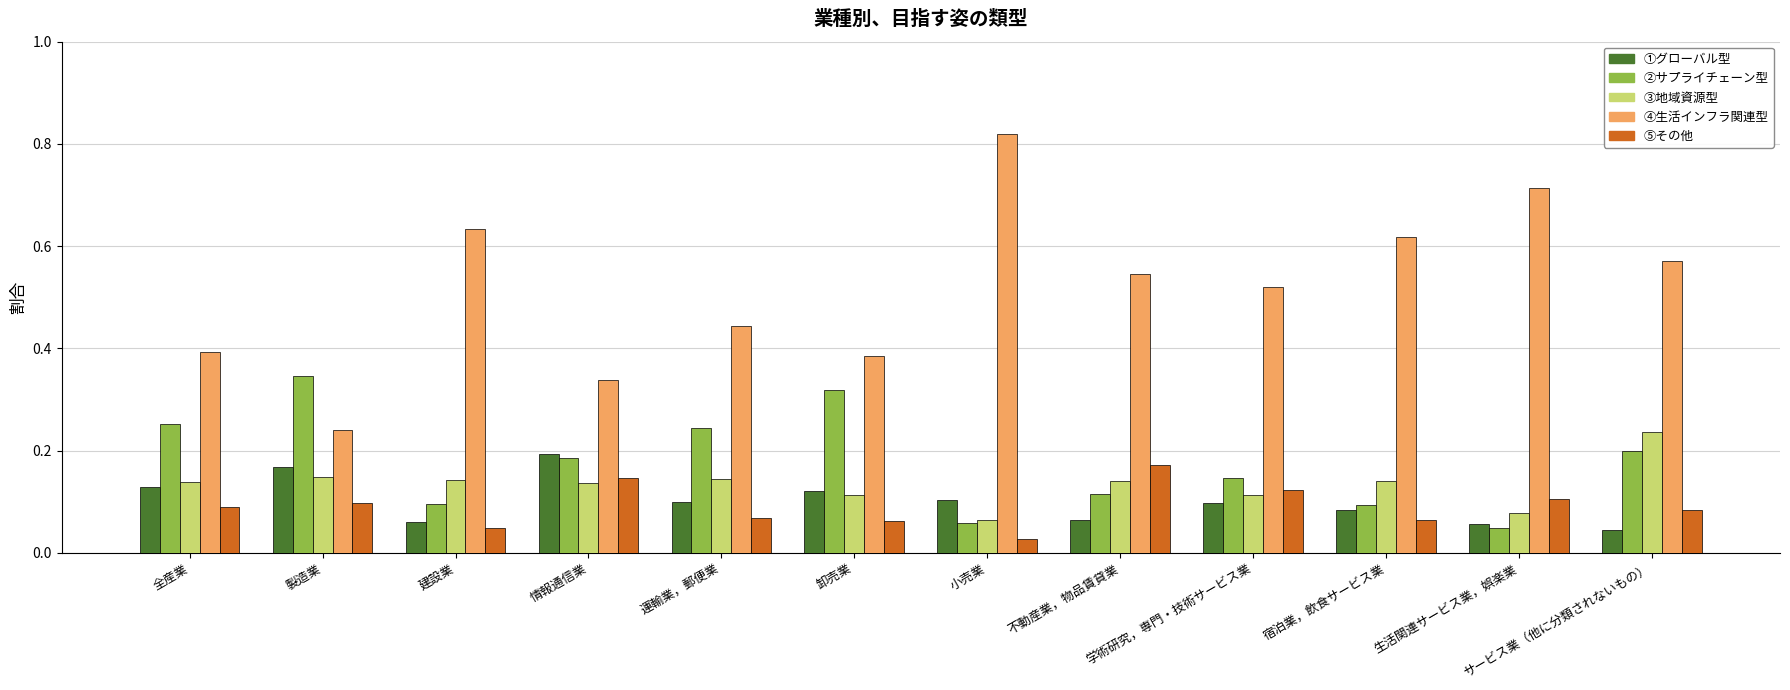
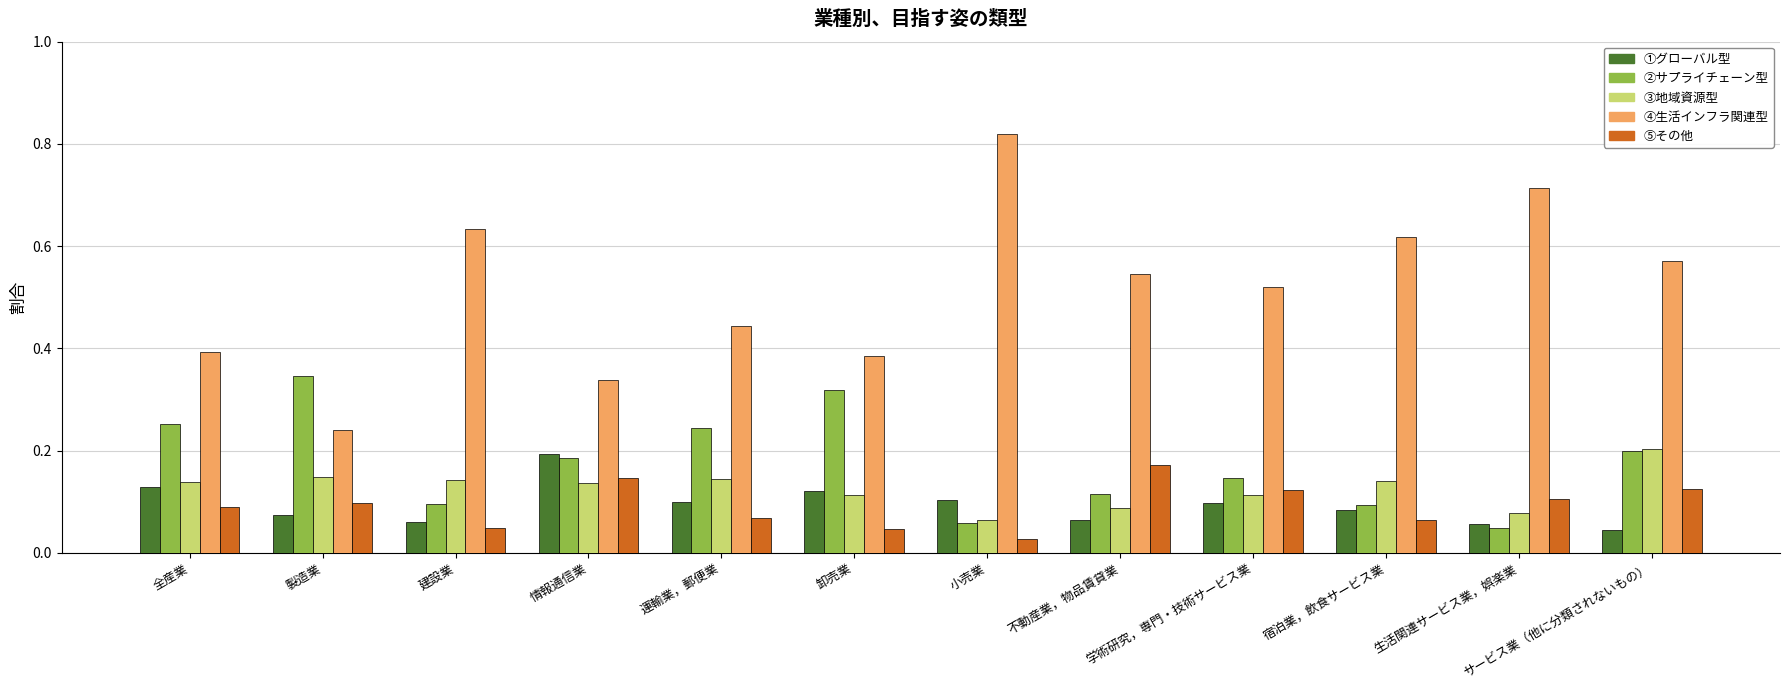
  {
    "①グローバル型": {
      "全産業": 0.13,
-     "製造業": 0.17,
+     "製造業": 0.07,
      "建設業": 0.06,
      "情報通信業": 0.19,
      "運輸業，郵便業": 0.10,
      "卸売業": 0.12,
      "小売業": 0.10,
      "不動産業，物品賃貸業": 0.06,
      "学術研究，専門・技術サービス業": 0.10,
      "宿泊業，飲食サービス業": 0.08,
      "生活関連サービス業，娯楽業": 0.06,
      "サービス業（他に分類されないもの）": 0.04
    },
    "②サプライチェーン型": {
      "全産業": 0.25,
      "製造業": 0.35,
      "建設業": 0.10,
      "情報通信業": 0.19,
      "運輸業，郵便業": 0.24,
      "卸売業": 0.32,
      "小売業": 0.06,
      "不動産業，物品賃貸業": 0.12,
      "学術研究，専門・技術サービス業": 0.15,
      "宿泊業，飲食サービス業": 0.09,
      "生活関連サービス業，娯楽業": 0.05,
      "サービス業（他に分類されないもの）": 0.20
    },
    "③地域資源型": {
      "全産業": 0.14,
      "製造業": 0.15,
      "建設業": 0.14,
      "情報通信業": 0.14,
      "運輸業，郵便業": 0.15,
      "卸売業": 0.11,
      "小売業": 0.07,
-     "不動産業，物品賃貸業": 0.14,
+     "不動産業，物品賃貸業": 0.09,
      "学術研究，専門・技術サービス業": 0.11,
      "宿泊業，飲食サービス業": 0.14,
      "生活関連サービス業，娯楽業": 0.08,
-     "サービス業（他に分類されないもの）": 0.24
+     "サービス業（他に分類されないもの）": 0.20
    },
    "④生活インフラ関連型": {
      "全産業": 0.39,
      "製造業": 0.24,
      "建設業": 0.63,
      "情報通信業": 0.34,
      "運輸業，郵便業": 0.44,
      "卸売業": 0.39,
      "小売業": 0.82,
      "不動産業，物品賃貸業": 0.55,
      "学術研究，専門・技術サービス業": 0.52,
      "宿泊業，飲食サービス業": 0.62,
      "生活関連サービス業，娯楽業": 0.71,
      "サービス業（他に分類されないもの）": 0.57
    },
    "⑤その他": {
      "全産業": 0.09,
      "製造業": 0.10,
      "建設業": 0.05,
      "情報通信業": 0.15,
      "運輸業，郵便業": 0.07,
-     "卸売業": 0.06,
+     "卸売業": 0.05,
      "小売業": 0.03,
      "不動産業，物品賃貸業": 0.17,
      "学術研究，専門・技術サービス業": 0.12,
      "宿泊業，飲食サービス業": 0.07,
      "生活関連サービス業，娯楽業": 0.11,
-     "サービス業（他に分類されないもの）": 0.08
+     "サービス業（他に分類されないもの）": 0.12
    }
  }
